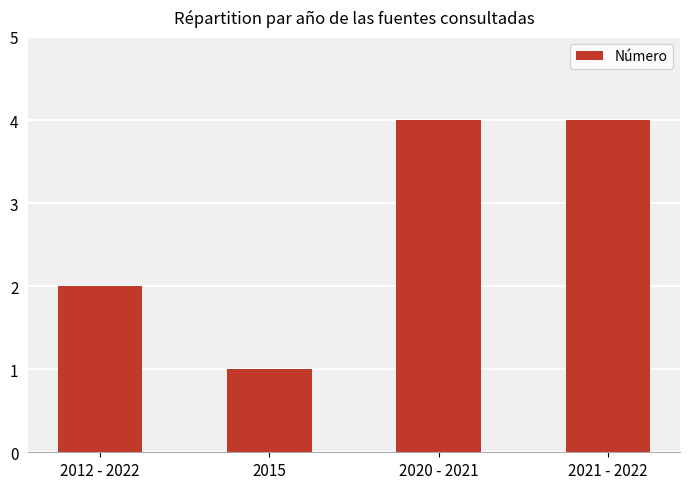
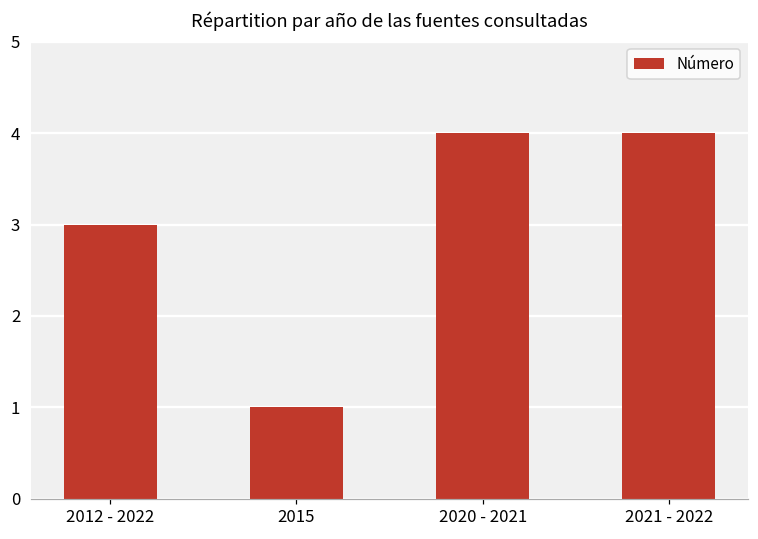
  {
-   "2012 - 2022": 2,
+   "2012 - 2022": 3,
    "2015": 1,
    "2020 - 2021": 4,
    "2021 - 2022": 4
  }
